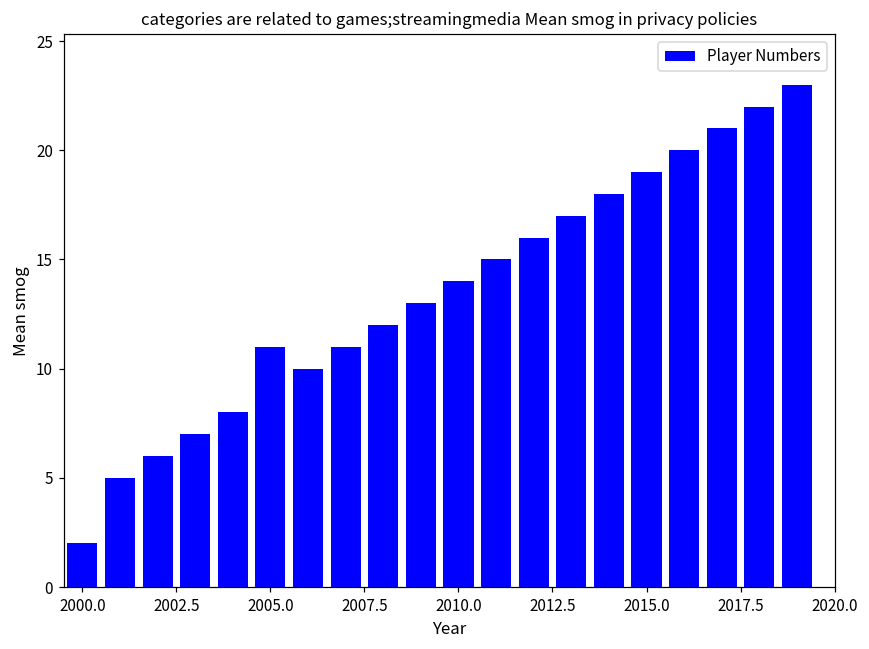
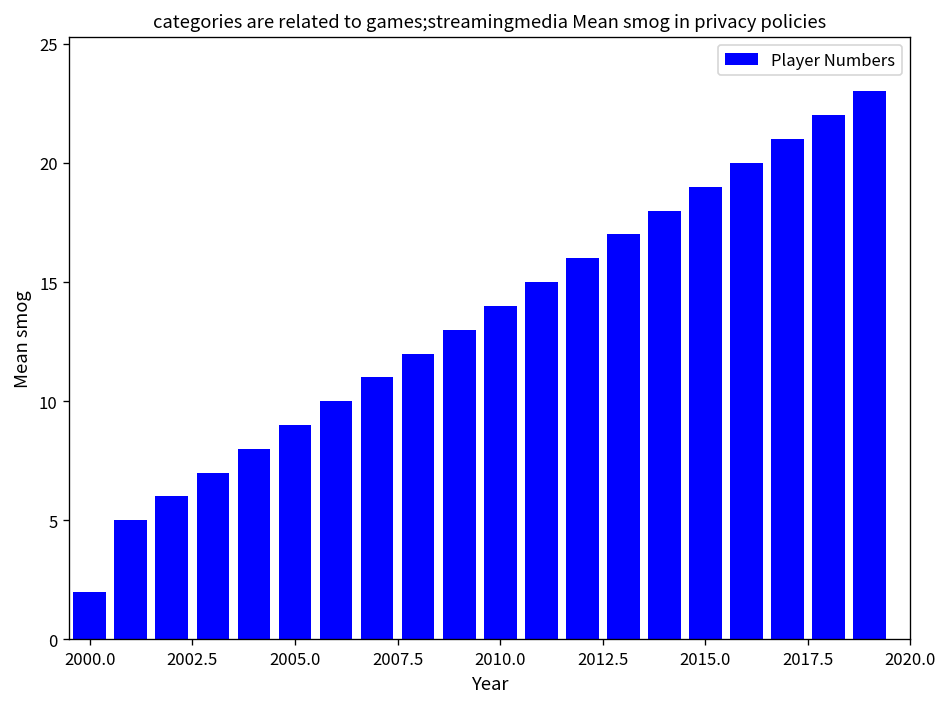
  {
    "2000.0": 2,
-   "2005.0": 11,
+   "2005.0": 9,
    "2010.0": 14,
    "2015.0": 19
  }
